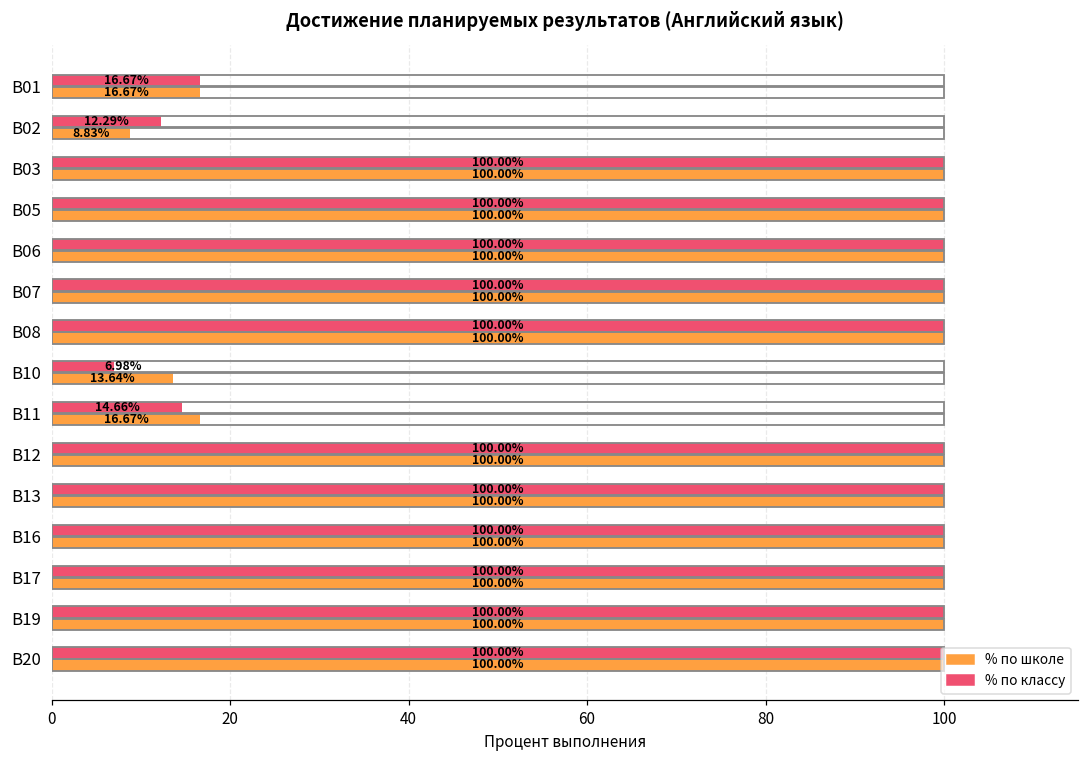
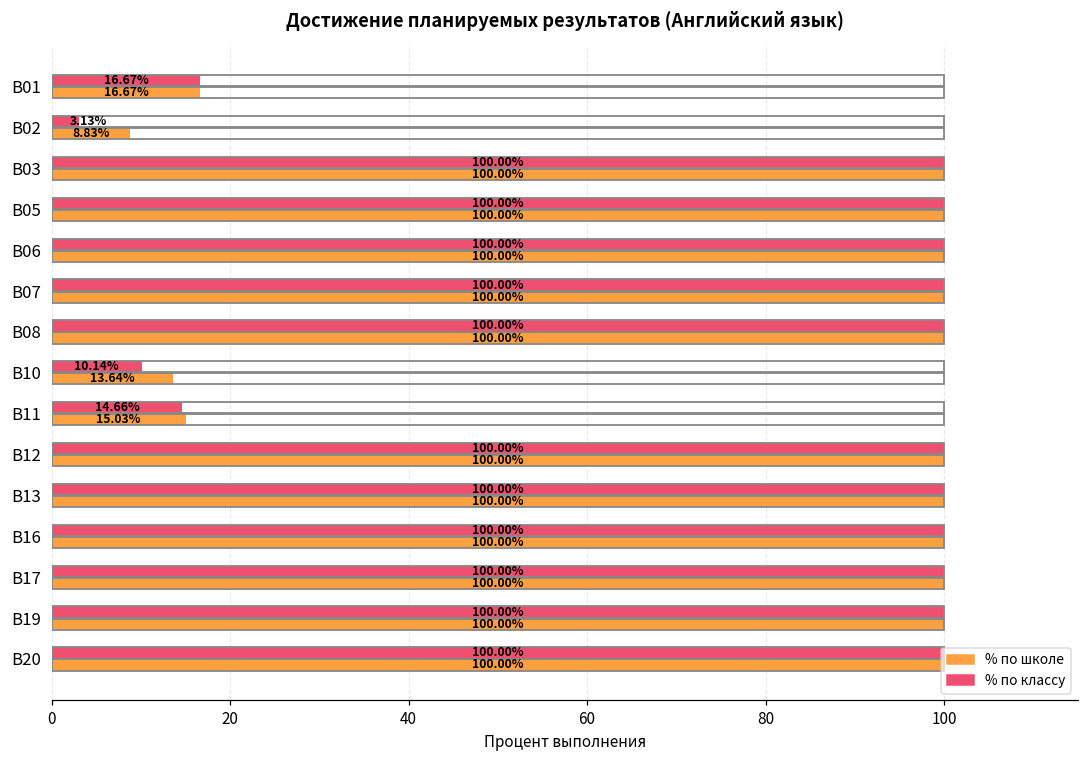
  {
    "% по школе": {
      "B02": "8.83%",
      "B10": "13.64%",
-     "B11": "16.67%"
+     "B11": "15.03%"
    },
    "% по классу": {
-     "B02": "12.29%",
-     "B10": "6.98%",
+     "B02": "3.13%",
+     "B10": "10.14%",
      "B11": "14.66%"
    }
  }
